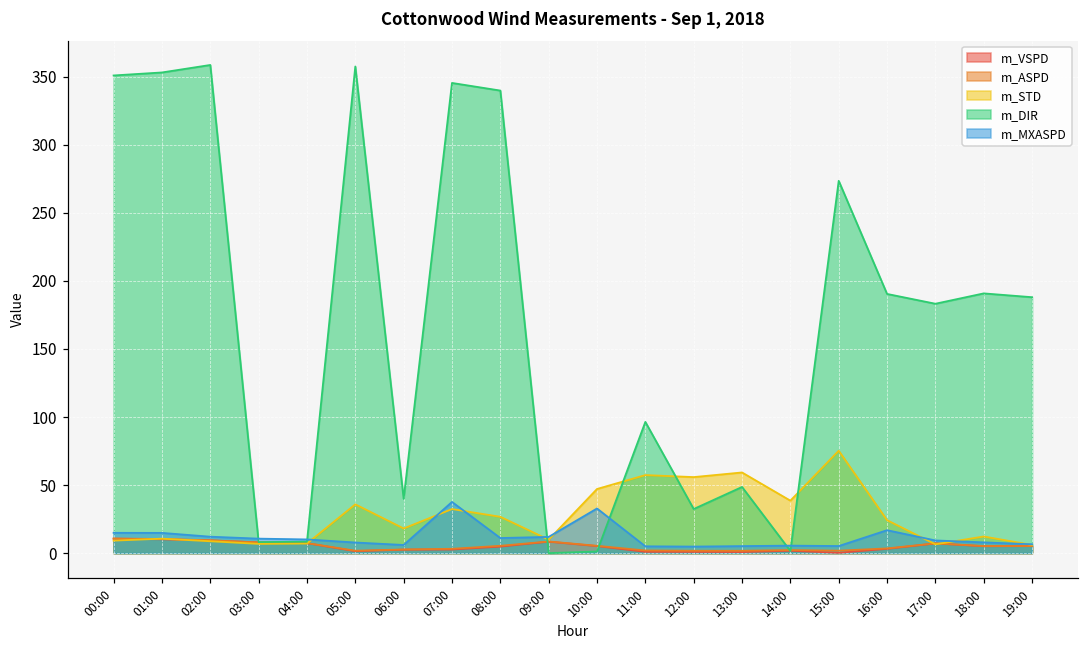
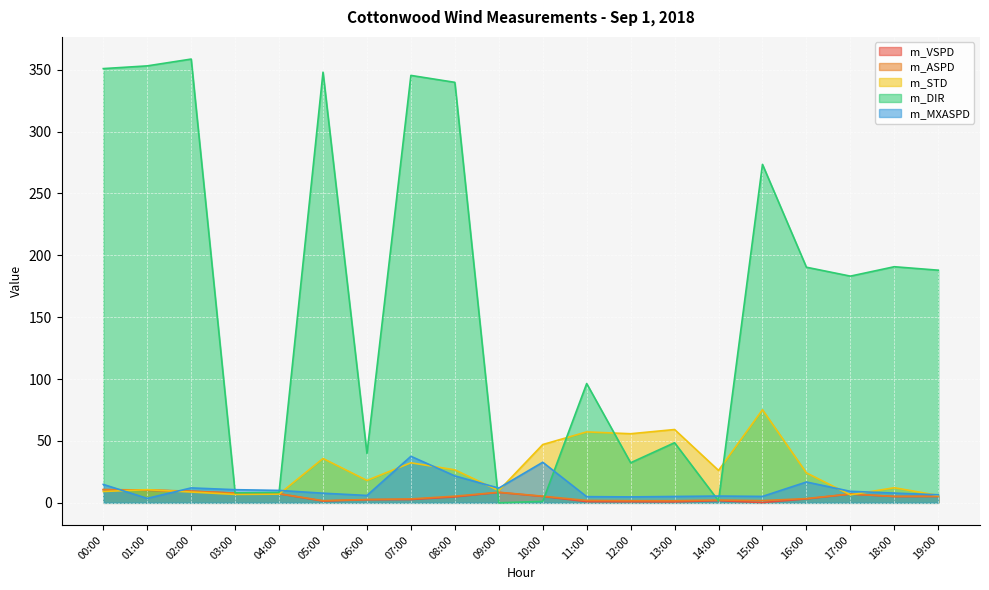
  {
    "m_STD": {
      "05:00": 36,
      "06:00": 18,
      "07:00": 32,
      "08:00": 27,
      "10:00": 47,
      "11:00": 57,
      "12:00": 56,
      "13:00": 59,
-     "14:00": 39,
+     "14:00": 26,
      "15:00": 75,
      "16:00": 24,
      "18:00": 12
    },
    "m_DIR": {
      "00:00": 351,
      "01:00": 353,
      "02:00": 359,
-     "05:00": 358,
+     "05:00": 348,
      "06:00": 40,
      "07:00": 345,
      "08:00": 340,
      "09:00": 0,
      "10:00": 1,
      "11:00": 96,
      "12:00": 32,
      "13:00": 49,
      "15:00": 274,
      "16:00": 190,
      "17:00": 183,
      "18:00": 191,
      "19:00": 188
    },
    "m_MXASPD": {
      "00:00": 15,
-     "01:00": 15,
+     "01:00": 4,
      "02:00": 12,
      "03:00": 11,
      "05:00": 8,
      "06:00": 6,
      "07:00": 38,
-     "08:00": 11,
+     "08:00": 22,
      "10:00": 33,
      "11:00": 5,
      "12:00": 5,
      "13:00": 5,
      "14:00": 5,
      "15:00": 5,
      "16:00": 17,
      "17:00": 9,
      "18:00": 8
    }
  }
